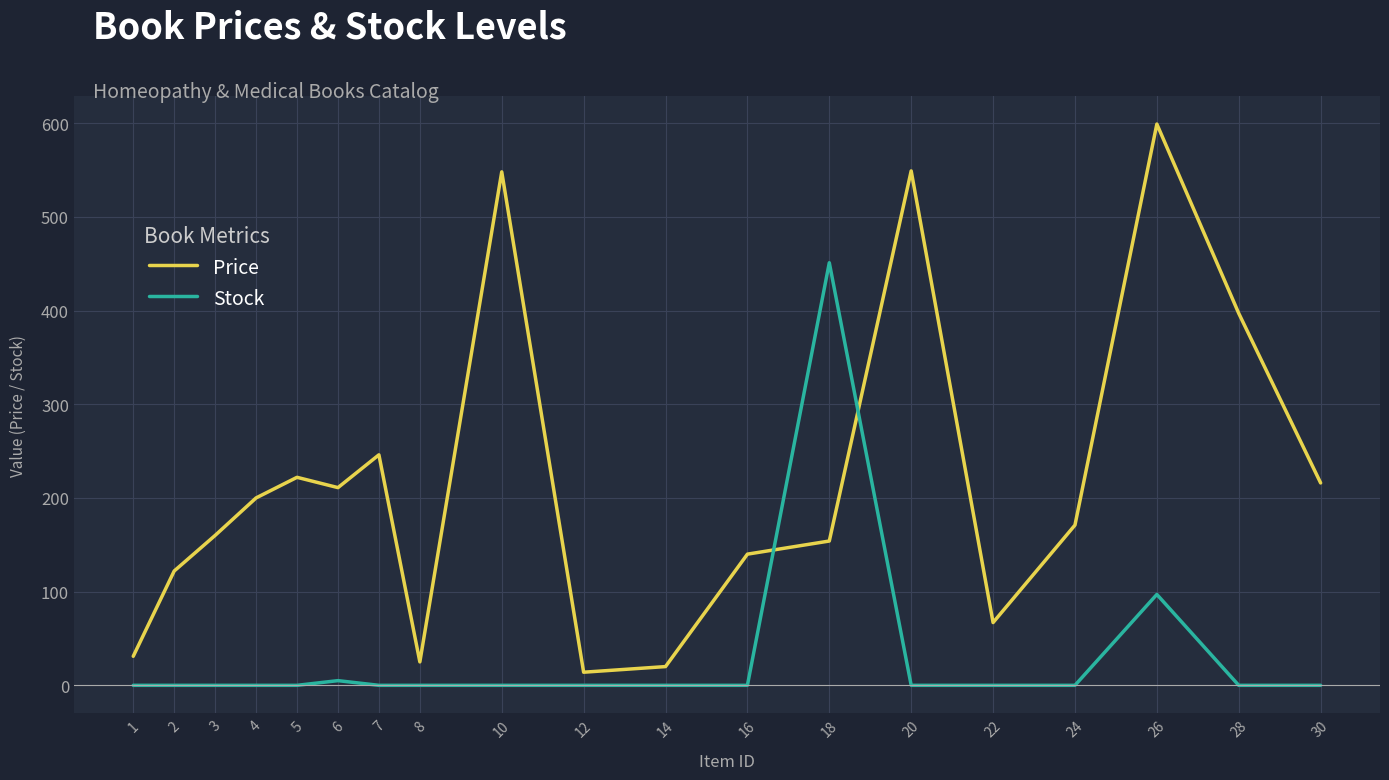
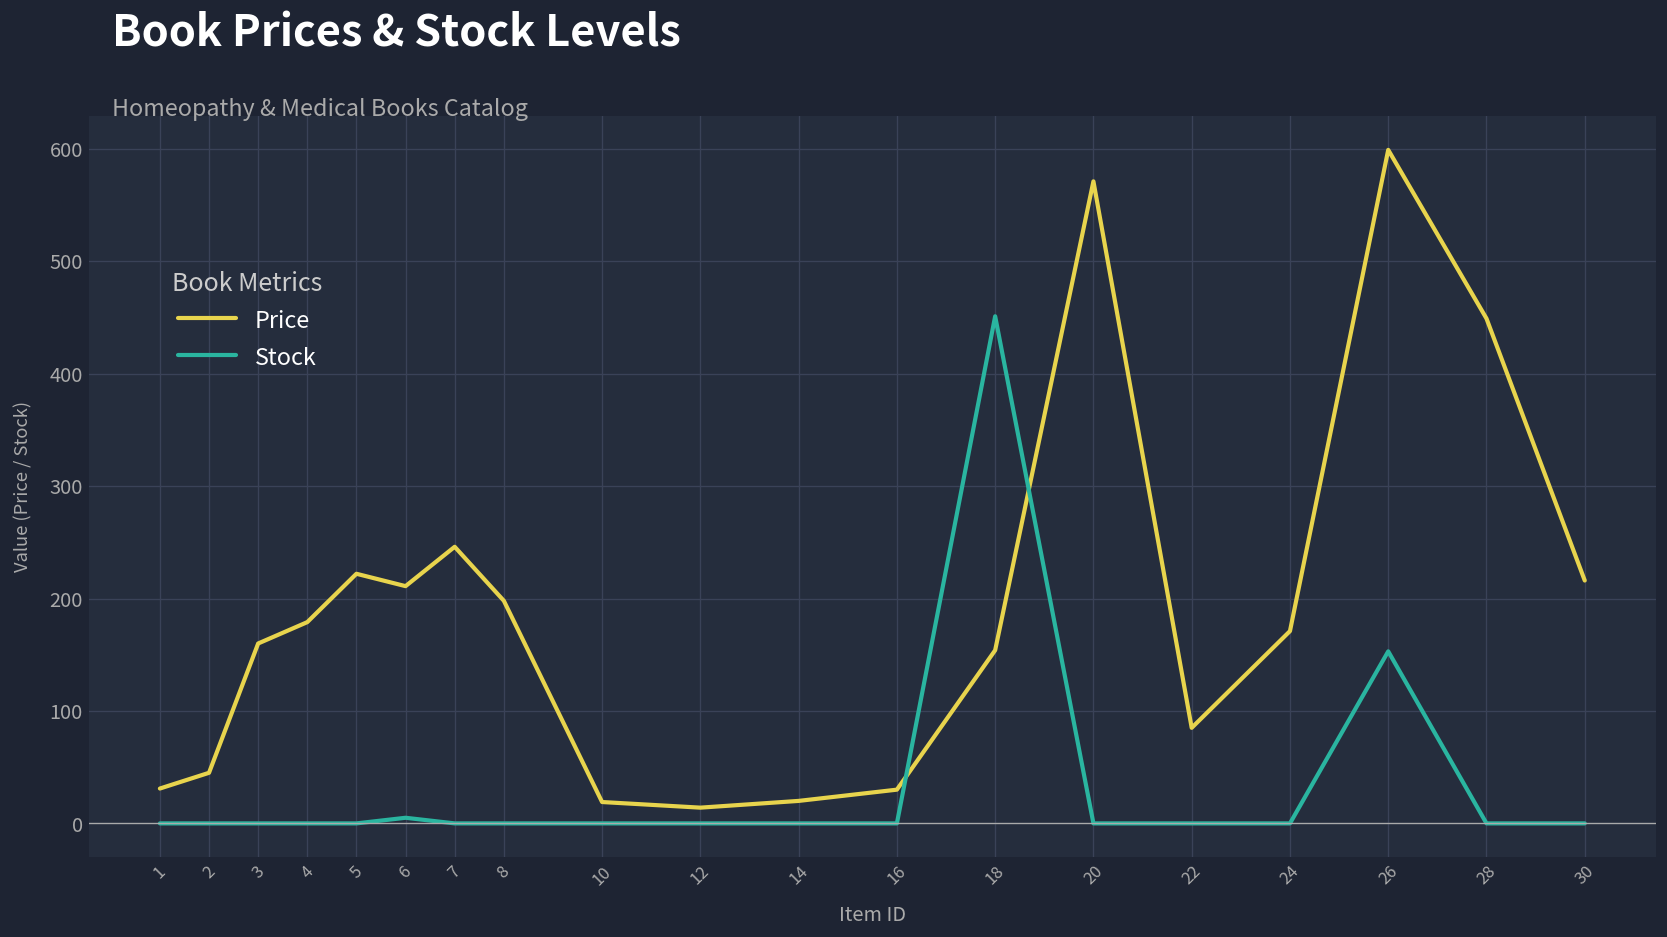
  {
    "Price": {
      "1": 30,
-     "2": 120,
+     "2": 50,
      "3": 160,
-     "4": 200,
+     "4": 180,
      "5": 220,
      "6": 210,
      "7": 250,
-     "8": 30,
-     "10": 550,
+     "8": 200,
+     "10": 20,
      "12": 10,
      "14": 20,
-     "16": 140,
+     "16": 30,
      "18": 150,
-     "20": 550,
-     "22": 70,
+     "20": 570,
+     "22": 90,
      "24": 170,
      "26": 600,
-     "28": 400,
+     "28": 450,
      "30": 220
    },
    "Stock": {
      "1": 0,
      "2": 0,
      "3": 0,
      "4": 0,
      "5": 0,
      "6": 10,
      "7": 0,
      "8": 0,
      "10": 0,
      "12": 0,
      "14": 0,
      "16": 0,
      "18": 450,
      "20": 0,
      "22": 0,
      "24": 0,
-     "26": 100,
+     "26": 150,
      "28": 0,
      "30": 0
    }
  }
